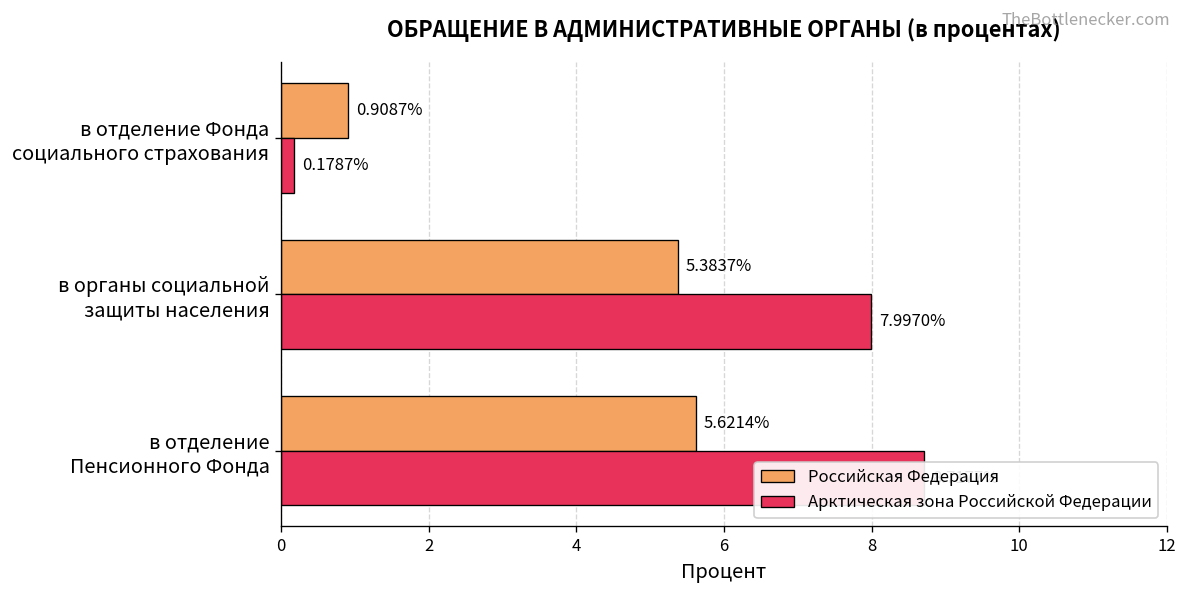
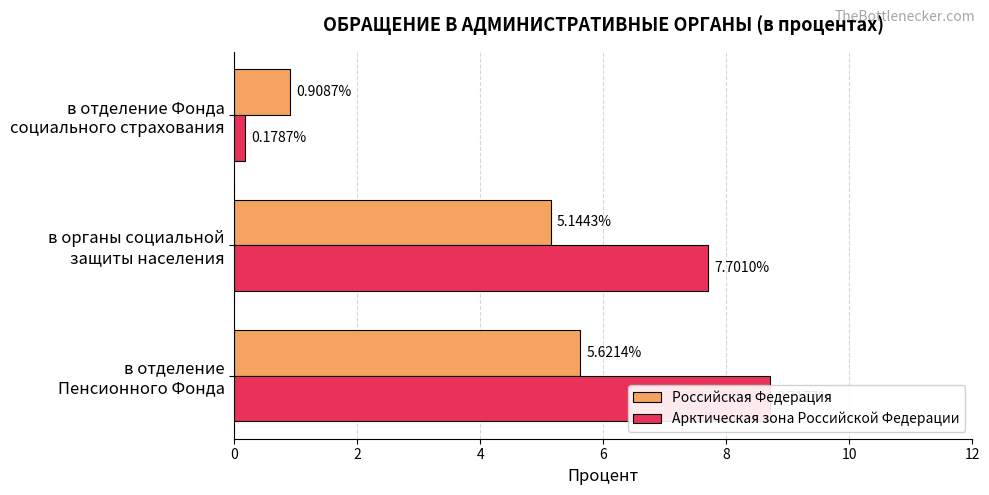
  {
    "Российская Федерация": {
      "в отделение Фонда социального страхования": "0.9087%",
-     "в органы социальной защиты населения": "5.3837%",
+     "в органы социальной защиты населения": "5.1443%",
      "в отделение Пенсионного Фонда": "5.6214%"
    },
    "Арктическая зона Российской Федерации": {
      "в отделение Фонда социального страхования": "0.1787%",
-     "в органы социальной защиты населения": "7.9970%"
+     "в органы социальной защиты населения": "7.7010%"
    }
  }
